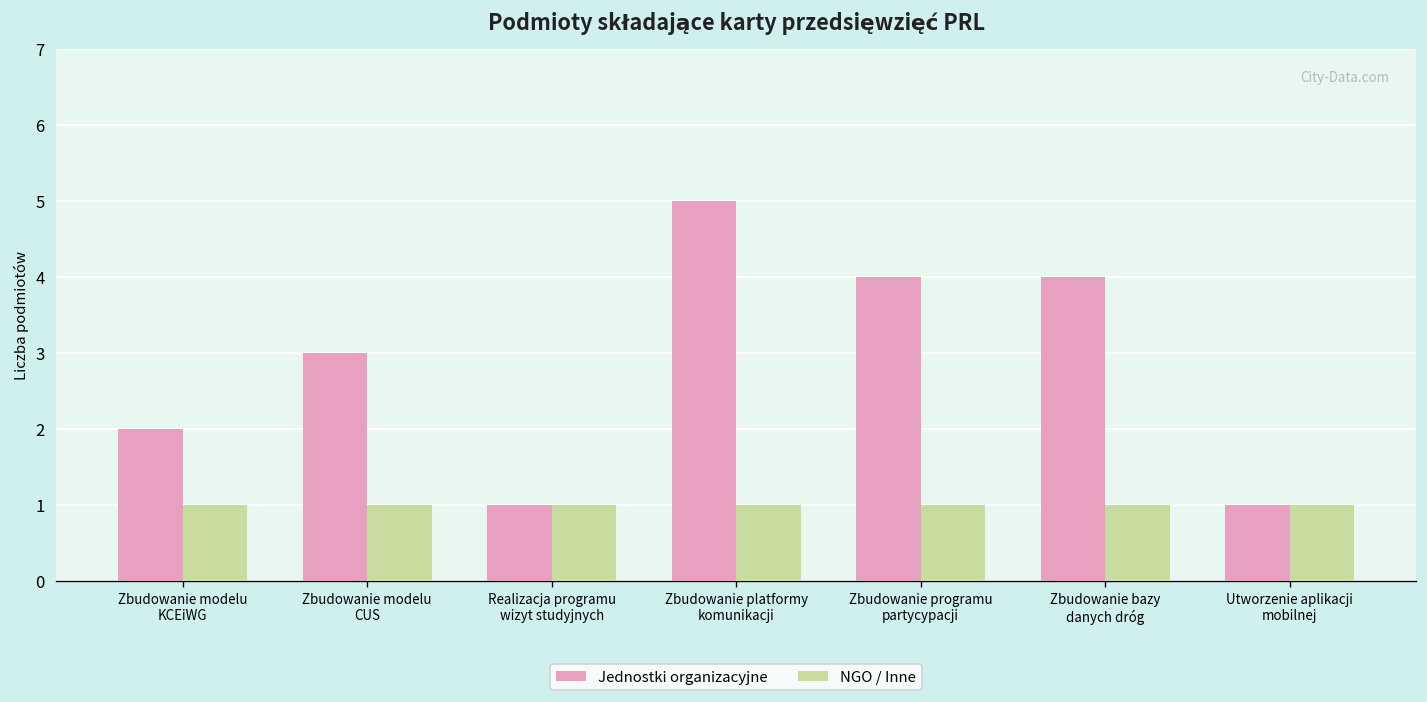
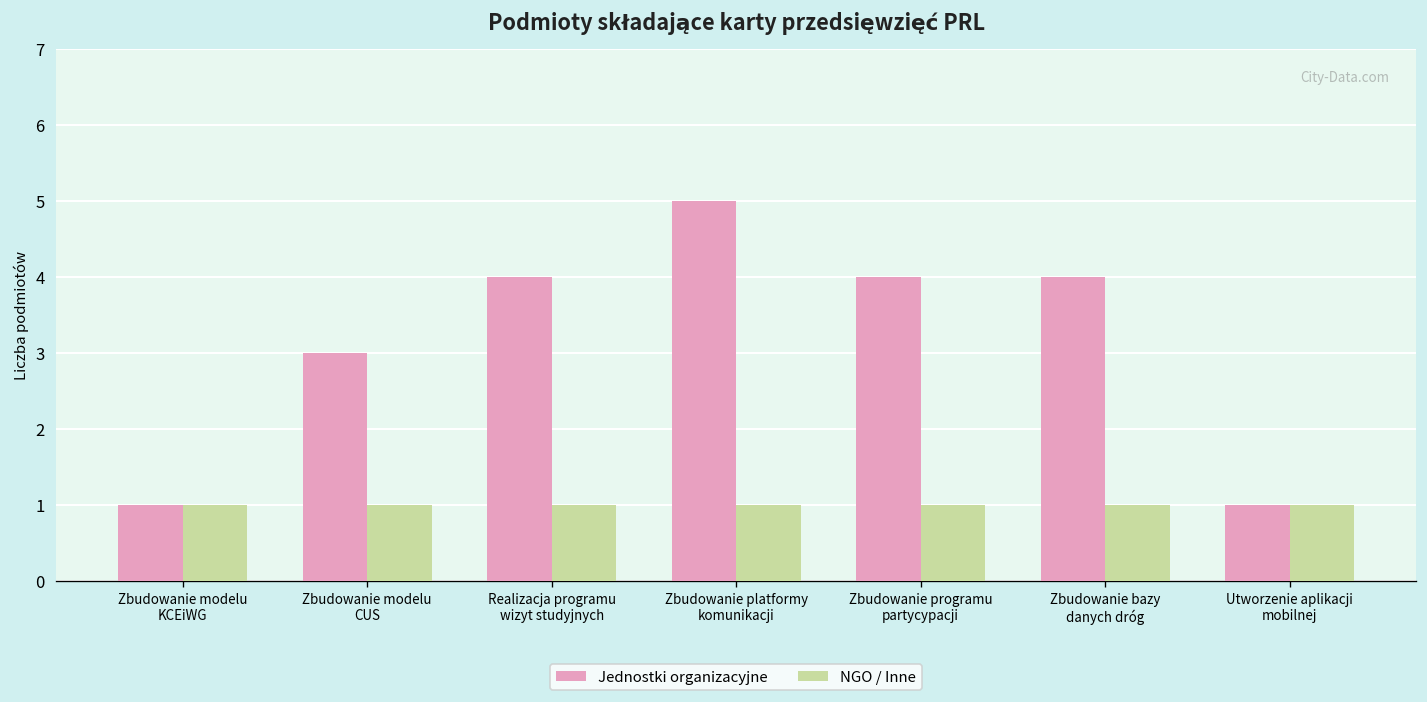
  {
    "Jednostki organizacyjne": {
-     "Zbudowanie modelu KCEiWG": 2,
+     "Zbudowanie modelu KCEiWG": 1,
      "Zbudowanie modelu CUS": 3,
-     "Realizacja programu wizyt studyjnych": 1,
+     "Realizacja programu wizyt studyjnych": 4,
      "Zbudowanie platformy komunikacji": 5,
      "Zbudowanie programu partycypacji": 4,
      "Zbudowanie bazy danych dróg": 4,
      "Utworzenie aplikacji mobilnej": 1
    },
    "NGO / Inne": {
      "Zbudowanie modelu KCEiWG": 1,
      "Zbudowanie modelu CUS": 1,
      "Realizacja programu wizyt studyjnych": 1,
      "Zbudowanie platformy komunikacji": 1,
      "Zbudowanie programu partycypacji": 1,
      "Zbudowanie bazy danych dróg": 1,
      "Utworzenie aplikacji mobilnej": 1
    }
  }
